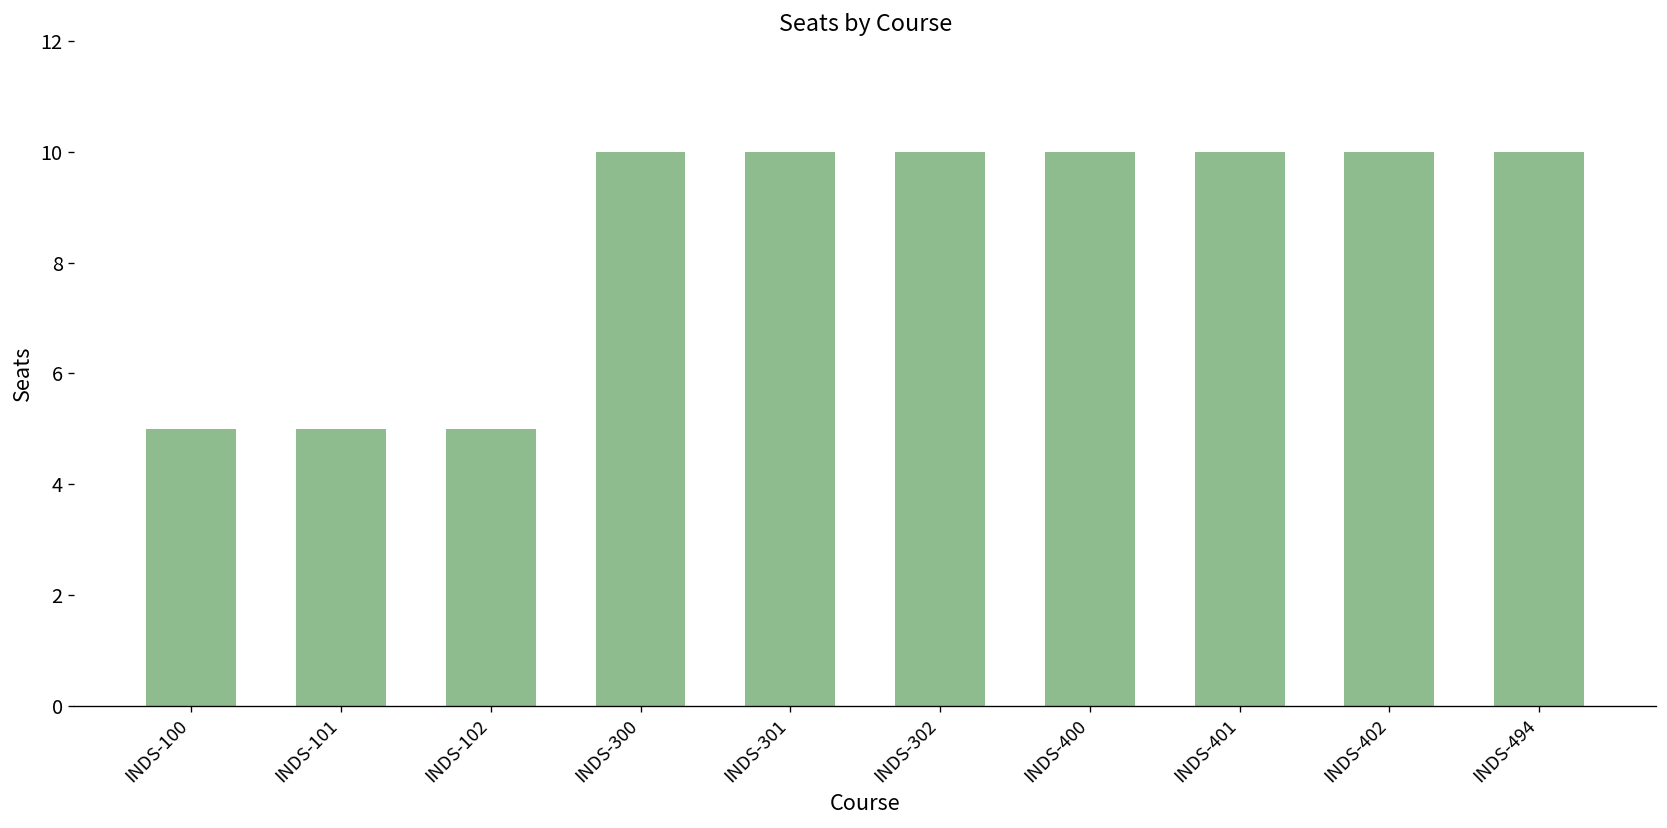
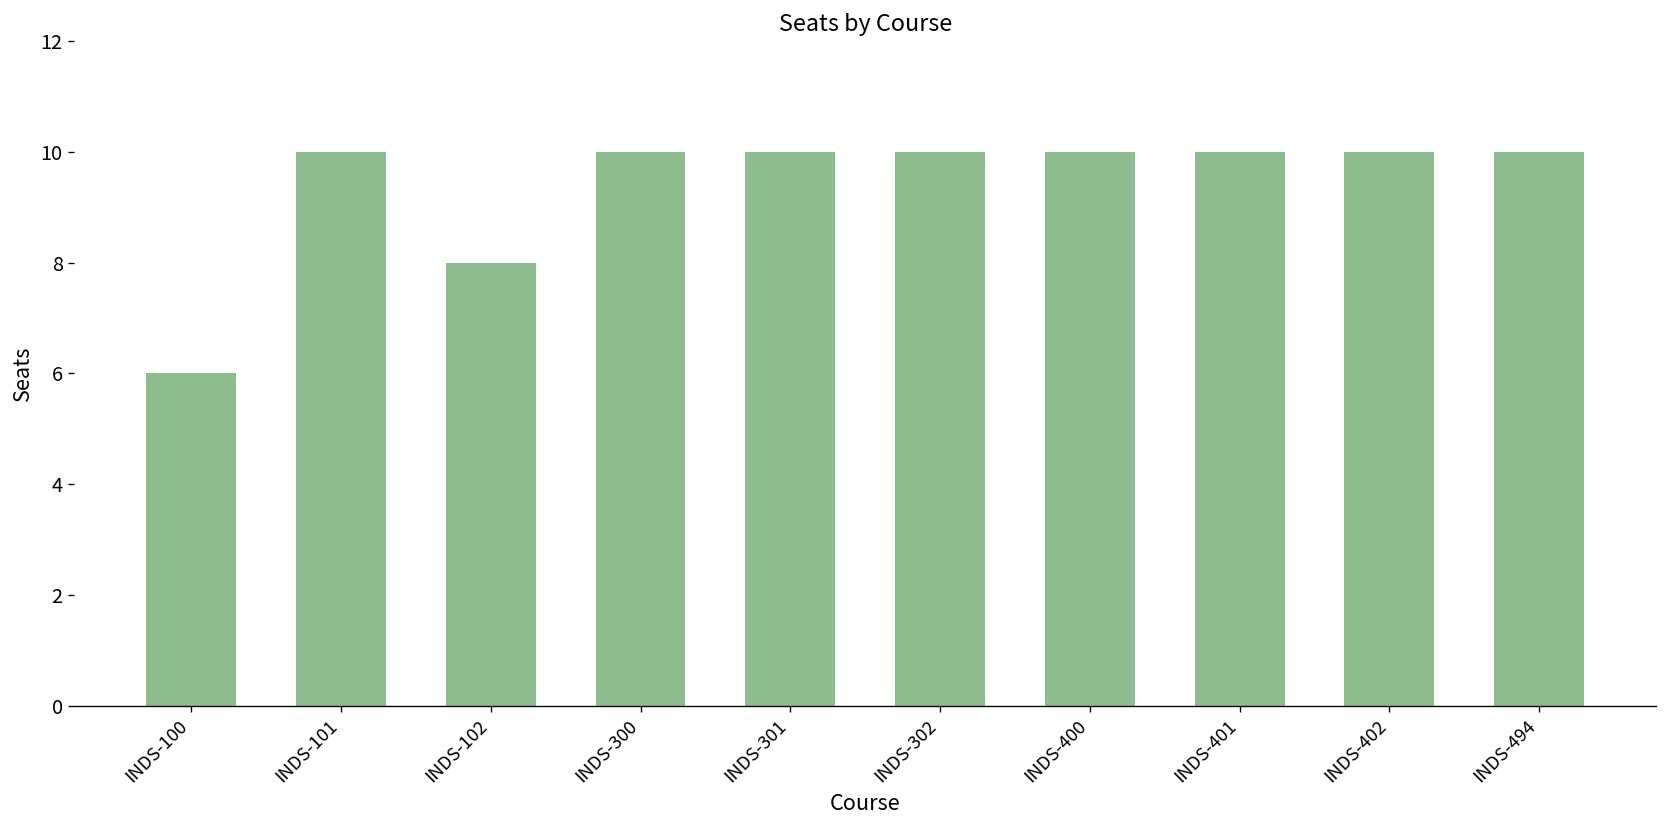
  {
-   "INDS-100": 5,
-   "INDS-101": 5,
-   "INDS-102": 5,
+   "INDS-100": 6,
+   "INDS-101": 10,
+   "INDS-102": 8,
    "INDS-300": 10,
    "INDS-301": 10,
    "INDS-302": 10,
    "INDS-400": 10,
    "INDS-401": 10,
    "INDS-402": 10,
    "INDS-494": 10
  }
